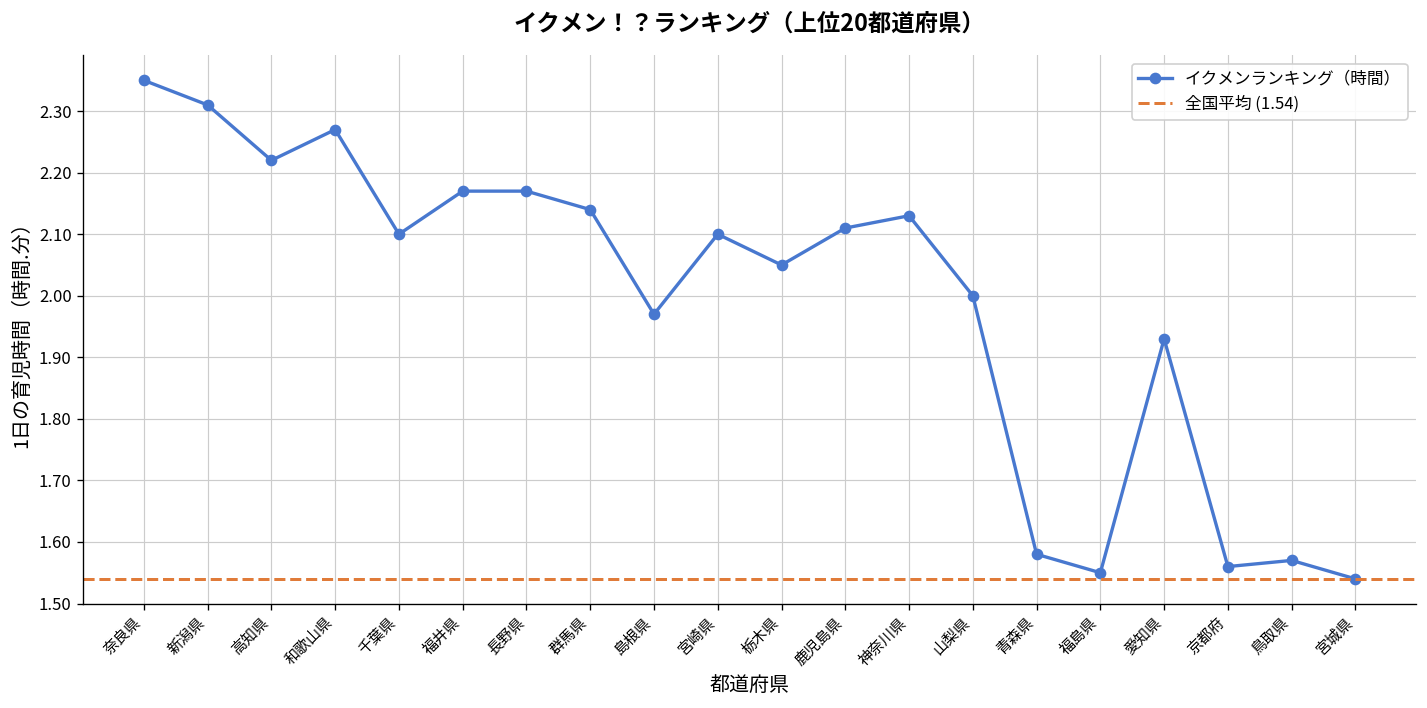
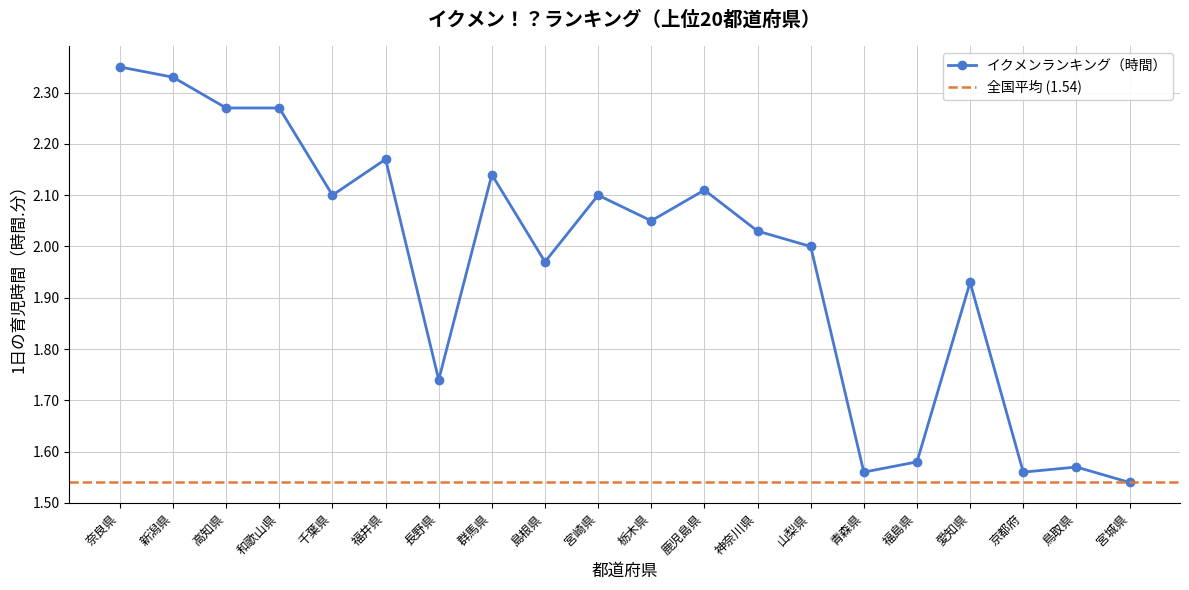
  {
    "奈良県": 2.35,
-   "新潟県": 2.31,
-   "高知県": 2.22,
+   "新潟県": 2.33,
+   "高知県": 2.27,
    "和歌山県": 2.27,
    "千葉県": 2.10,
    "福井県": 2.17,
-   "長野県": 2.17,
+   "長野県": 1.74,
    "群馬県": 2.14,
    "島根県": 1.97,
    "宮崎県": 2.10,
    "栃木県": 2.05,
    "鹿児島県": 2.11,
-   "神奈川県": 2.13,
+   "神奈川県": 2.03,
    "山梨県": 2.00,
-   "青森県": 1.58,
-   "福島県": 1.55,
+   "青森県": 1.56,
+   "福島県": 1.58,
    "愛知県": 1.93,
    "京都府": 1.56,
    "鳥取県": 1.57,
    "宮城県": 1.54
  }
